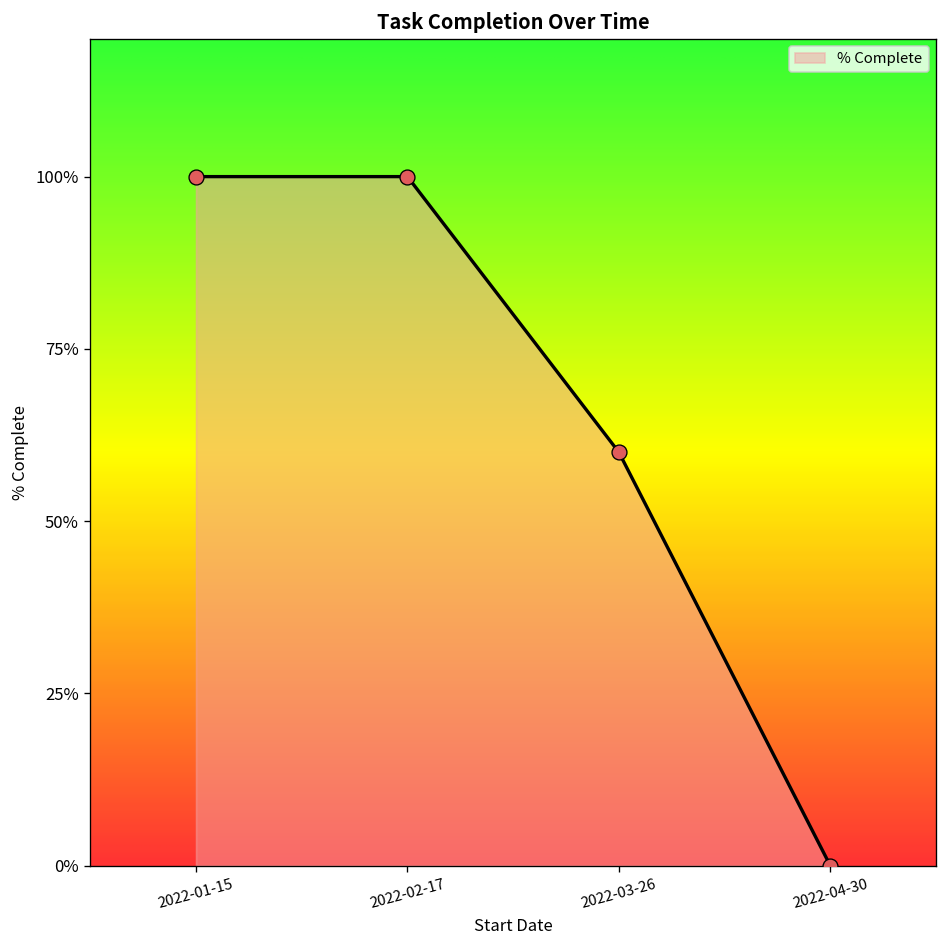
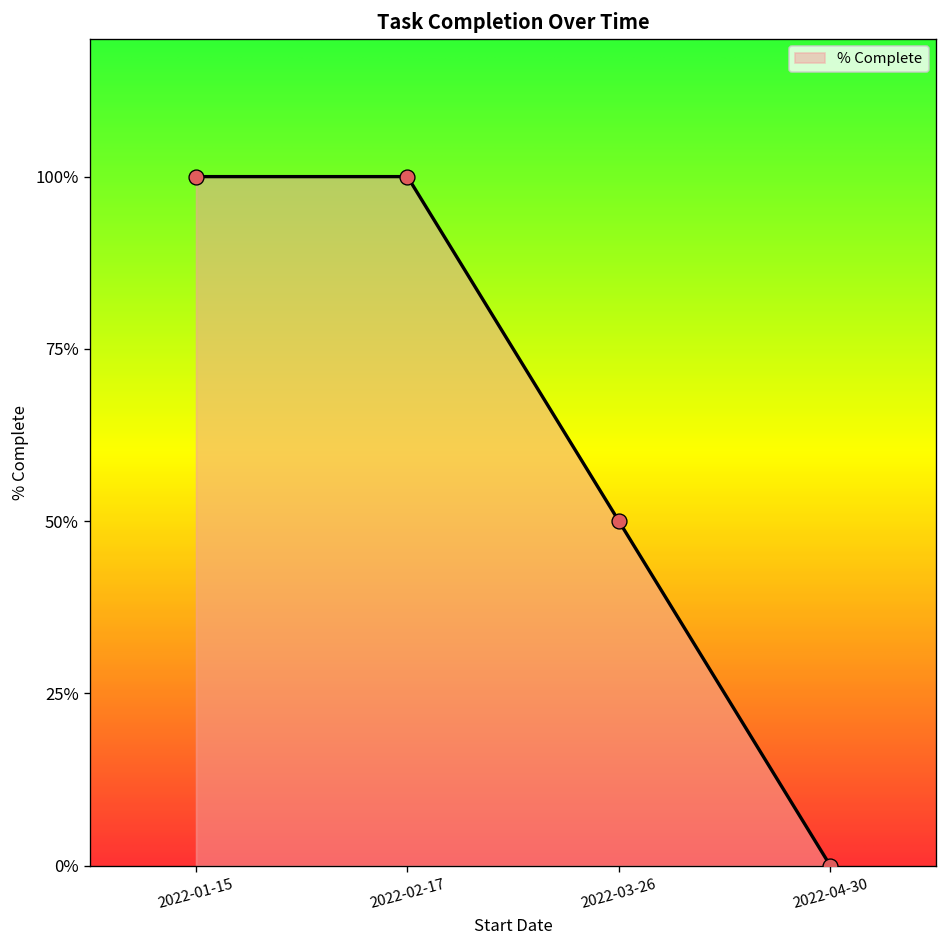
  {
    "2022-01-15": "100%",
    "2022-02-17": "100%",
-   "2022-03-26": "60%",
+   "2022-03-26": "50%",
    "2022-04-30": "0%"
  }
